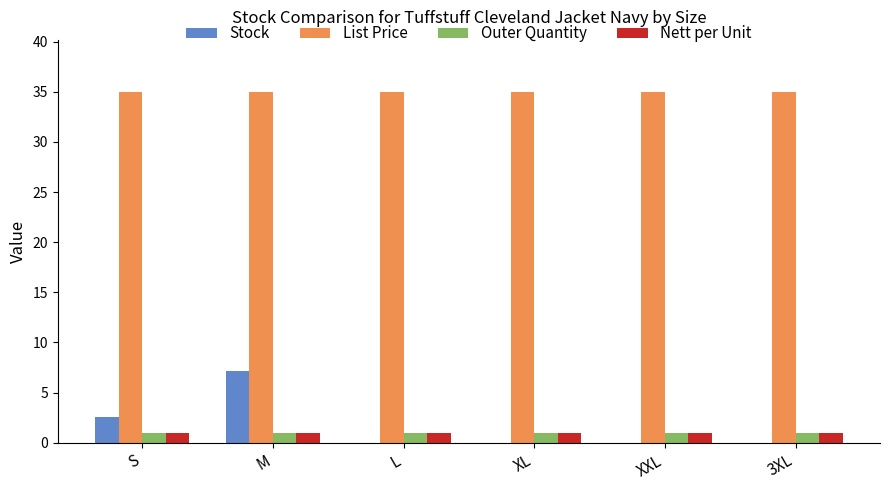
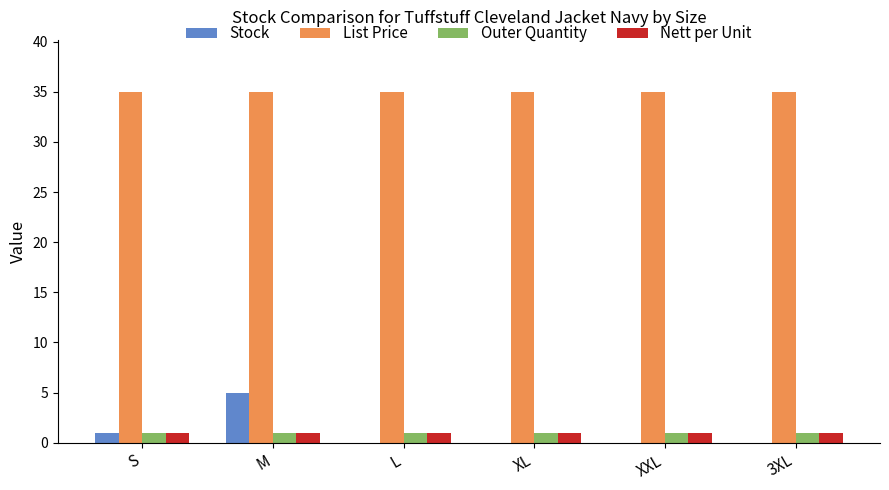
  {
    "Stock": {
-     "S": 2.6,
-     "M": 7.1,
+     "S": 1.0,
+     "M": 5.0,
      "L": 0.0,
      "XL": 0.0,
      "XXL": 0.0,
      "3XL": 0.0
    },
    "List Price": {
      "S": 35.0,
      "M": 35.0,
      "L": 35.0,
      "XL": 35.0,
      "XXL": 35.0,
      "3XL": 35.0
    },
    "Outer Quantity": {
      "S": 1.0,
      "M": 1.0,
      "L": 1.0,
      "XL": 1.0,
      "XXL": 1.0,
      "3XL": 1.0
    },
    "Nett per Unit": {
      "S": 1.0,
      "M": 1.0,
      "L": 1.0,
      "XL": 1.0,
      "XXL": 1.0,
      "3XL": 1.0
    }
  }
